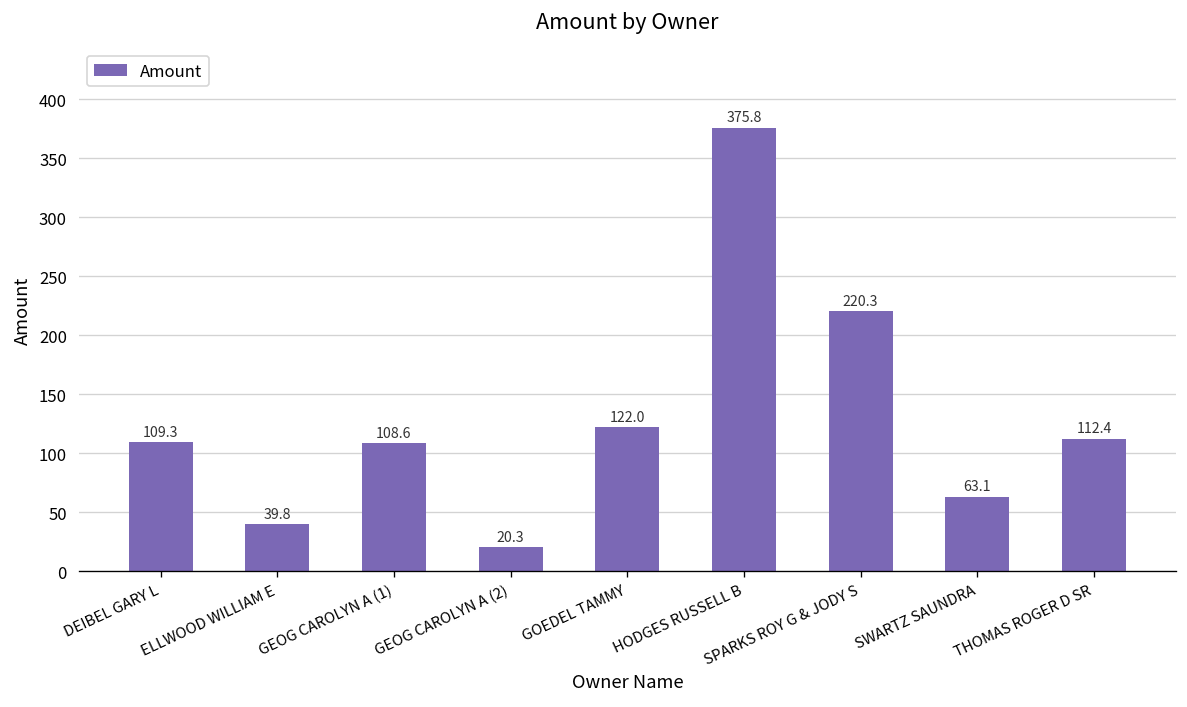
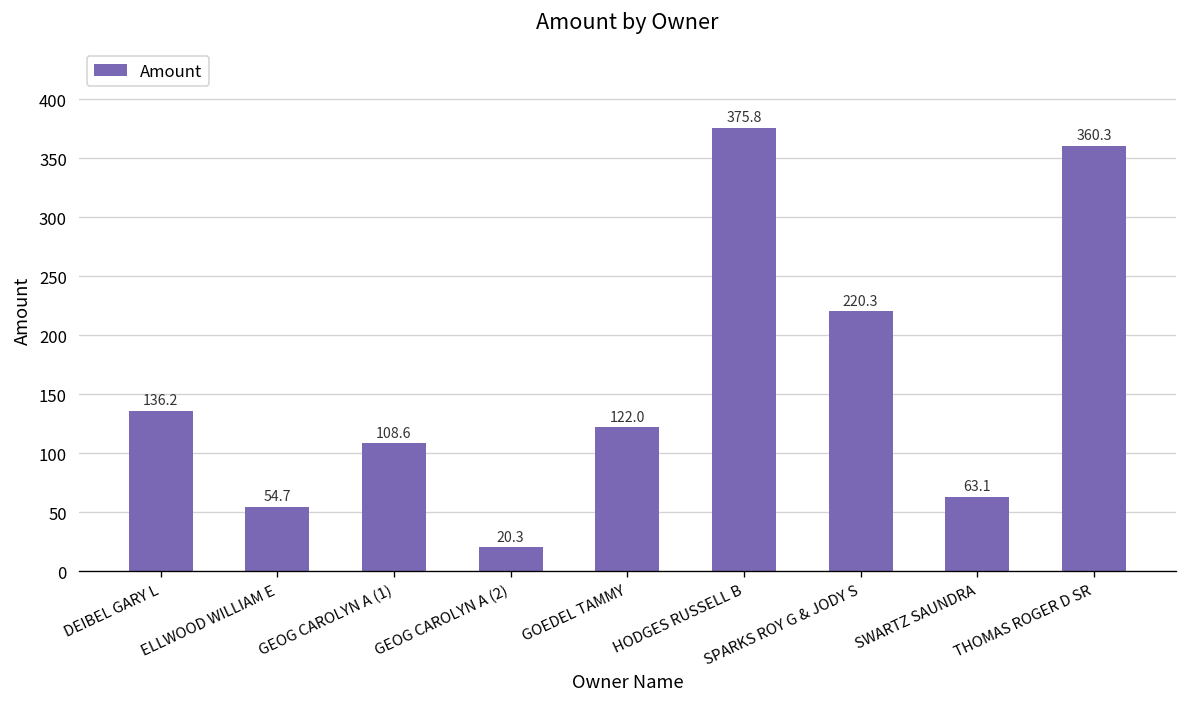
  {
-   "DEIBEL GARY L": 109.3,
-   "ELLWOOD WILLIAM E": 39.8,
+   "DEIBEL GARY L": 136.2,
+   "ELLWOOD WILLIAM E": 54.7,
    "GEOG CAROLYN A (1)": 108.6,
    "GEOG CAROLYN A (2)": 20.3,
    "GOEDEL TAMMY": 122.0,
    "HODGES RUSSELL B": 375.8,
    "SPARKS ROY G & JODY S": 220.3,
    "SWARTZ SAUNDRA": 63.1,
-   "THOMAS ROGER D SR": 112.4
+   "THOMAS ROGER D SR": 360.3
  }
